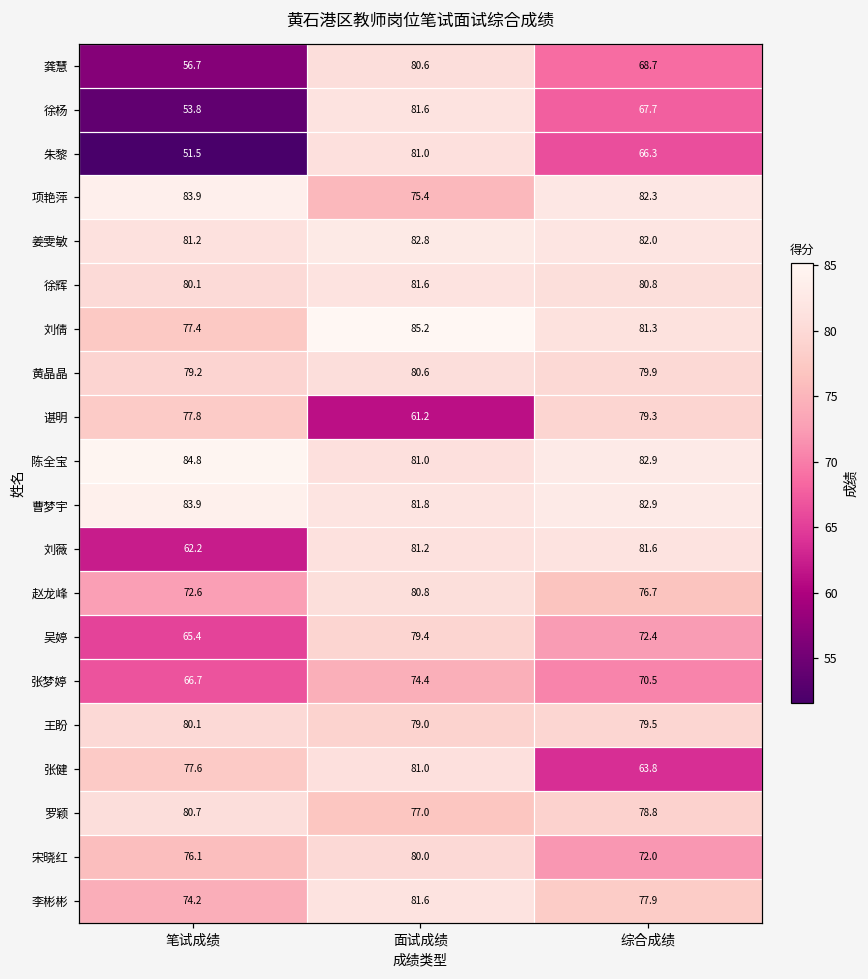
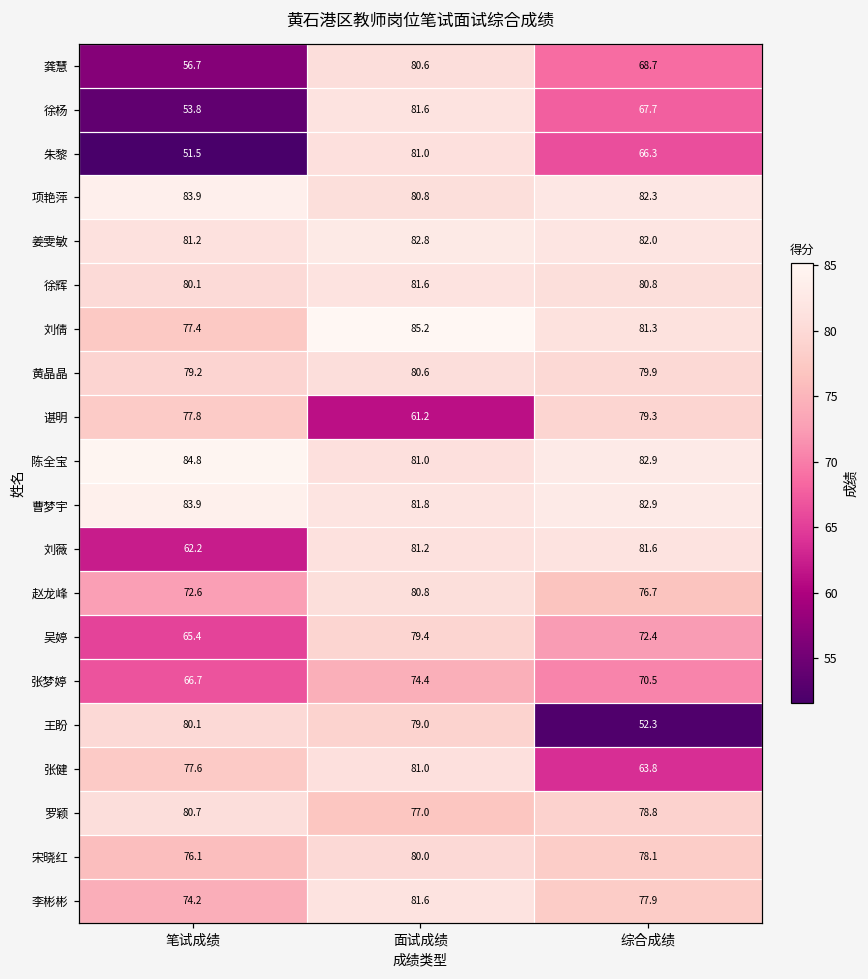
  {
    "龚慧": {
      "笔试成绩": 56.7,
      "面试成绩": 80.6,
      "综合成绩": 68.7
    },
    "徐杨": {
      "笔试成绩": 53.8,
      "面试成绩": 81.6,
      "综合成绩": 67.7
    },
    "朱黎": {
      "笔试成绩": 51.5,
      "面试成绩": 81.0,
      "综合成绩": 66.3
    },
    "项艳萍": {
      "笔试成绩": 83.9,
-     "面试成绩": 75.4,
+     "面试成绩": 80.8,
      "综合成绩": 82.3
    },
    "姜雯敏": {
      "笔试成绩": 81.2,
      "面试成绩": 82.8,
      "综合成绩": 82.0
    },
    "徐辉": {
      "笔试成绩": 80.1,
      "面试成绩": 81.6,
      "综合成绩": 80.8
    },
    "刘倩": {
      "笔试成绩": 77.4,
      "面试成绩": 85.2,
      "综合成绩": 81.3
    },
    "黄晶晶": {
      "笔试成绩": 79.2,
      "面试成绩": 80.6,
      "综合成绩": 79.9
    },
    "谌明": {
      "笔试成绩": 77.8,
      "面试成绩": 61.2,
      "综合成绩": 79.3
    },
    "陈全宝": {
      "笔试成绩": 84.8,
      "面试成绩": 81.0,
      "综合成绩": 82.9
    },
    "曹梦宇": {
      "笔试成绩": 83.9,
      "面试成绩": 81.8,
      "综合成绩": 82.9
    },
    "刘薇": {
      "笔试成绩": 62.2,
      "面试成绩": 81.2,
      "综合成绩": 81.6
    },
    "赵龙峰": {
      "笔试成绩": 72.6,
      "面试成绩": 80.8,
      "综合成绩": 76.7
    },
    "吴婷": {
      "笔试成绩": 65.4,
      "面试成绩": 79.4,
      "综合成绩": 72.4
    },
    "张梦婷": {
      "笔试成绩": 66.7,
      "面试成绩": 74.4,
      "综合成绩": 70.5
    },
    "王盼": {
      "笔试成绩": 80.1,
      "面试成绩": 79.0,
-     "综合成绩": 79.5
+     "综合成绩": 52.3
    },
    "张健": {
      "笔试成绩": 77.6,
      "面试成绩": 81.0,
      "综合成绩": 63.8
    },
    "罗颖": {
      "笔试成绩": 80.7,
      "面试成绩": 77.0,
      "综合成绩": 78.8
    },
    "宋晓红": {
      "笔试成绩": 76.1,
      "面试成绩": 80.0,
-     "综合成绩": 72.0
+     "综合成绩": 78.1
    },
    "李彬彬": {
      "笔试成绩": 74.2,
      "面试成绩": 81.6,
      "综合成绩": 77.9
    }
  }
